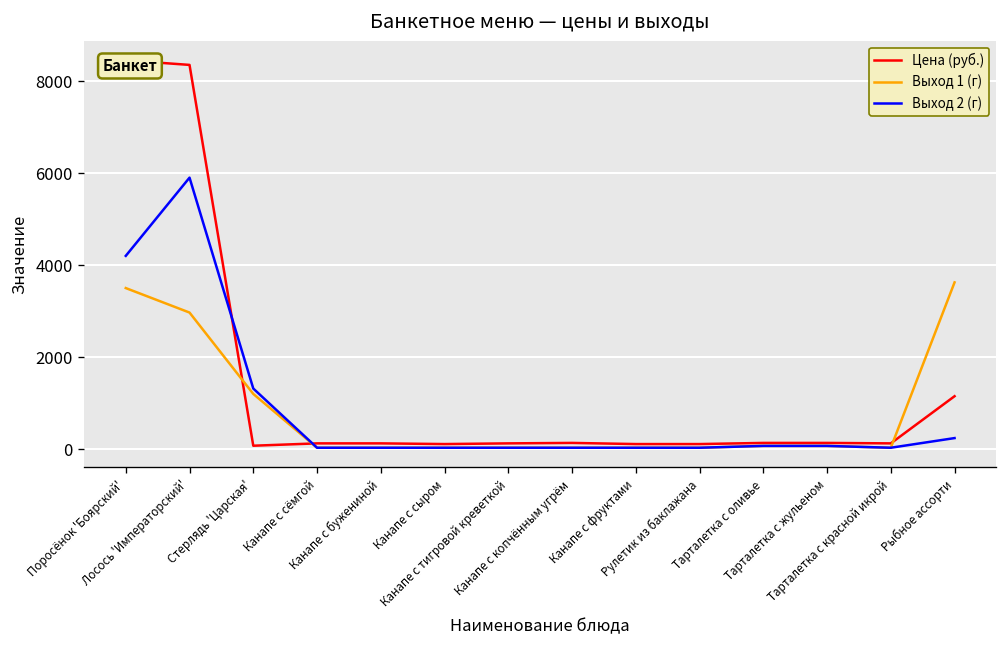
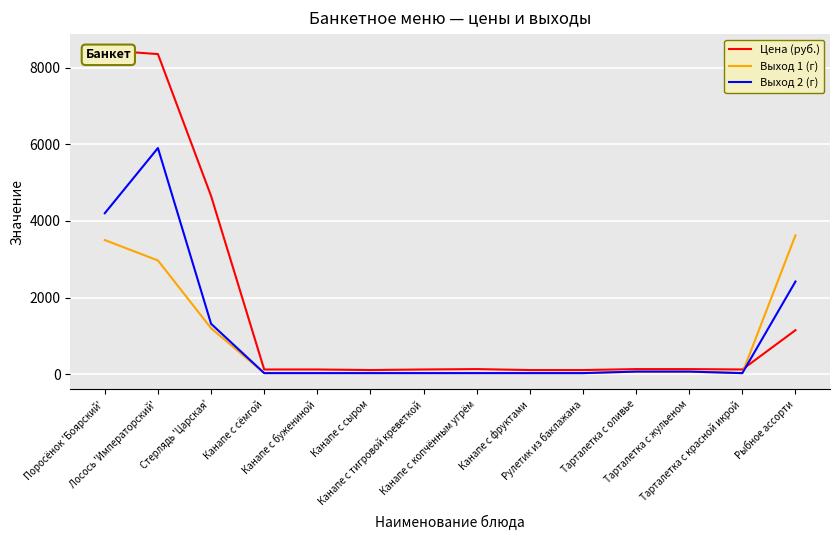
  {
    "Цена (руб.)": {
      "Лосось 'Императорский'": 8400,
-     "Стерлядь 'Царская'": 100,
+     "Стерлядь 'Царская'": 4700,
      "Канапе с сёмгой": 100,
      "Канапе с бужениной": 100,
      "Канапе с сыром": 100,
      "Канапе с тигровой креветкой": 100,
      "Канапе с копчённым угрём": 100,
      "Канапе с фруктами": 100,
      "Рулетик из баклажана": 100,
      "Тарталетка с красной икрой": 100,
      "Рыбное ассорти": 1200
    },
    "Выход 1 (г)": {
      "Поросёнок 'Боярский'": 3500,
      "Лосось 'Императорский'": 3000,
      "Стерлядь 'Царская'": 1200,
      "Рыбное ассорти": 3600
    },
    "Выход 2 (г)": {
      "Поросёнок 'Боярский'": 4200,
      "Лосось 'Императорский'": 5900,
      "Стерлядь 'Царская'": 1300,
-     "Рыбное ассорти": 200
+     "Рыбное ассорти": 2400
    }
  }
